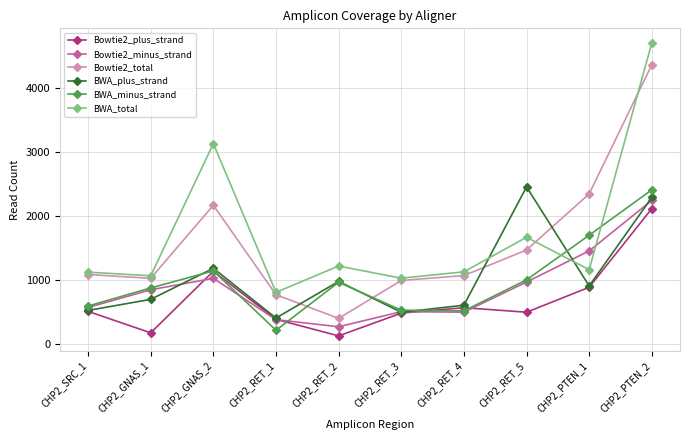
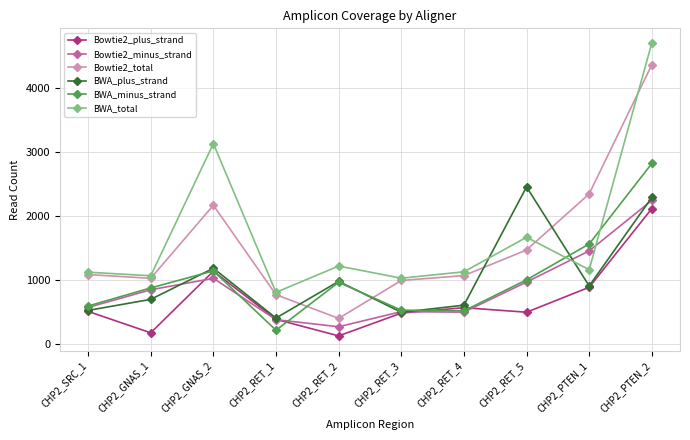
  {
    "BWA_plus_strand": {
      "CHP2_GNAS_1": 700,
      "CHP2_GNAS_2": 1200,
      "CHP2_RET_5": 2500,
      "CHP2_PTEN_2": 2300
    },
    "BWA_minus_strand": {
      "CHP2_RET_1": 200,
-     "CHP2_PTEN_1": 1700,
-     "CHP2_PTEN_2": 2400
+     "CHP2_PTEN_1": 1600,
+     "CHP2_PTEN_2": 2800
    },
    "BWA_total": {
      "CHP2_GNAS_2": 3100,
      "CHP2_RET_2": 1200,
      "CHP2_RET_4": 1100,
      "CHP2_RET_5": 1700,
      "CHP2_PTEN_1": 1200,
      "CHP2_PTEN_2": 4700
    }
  }
